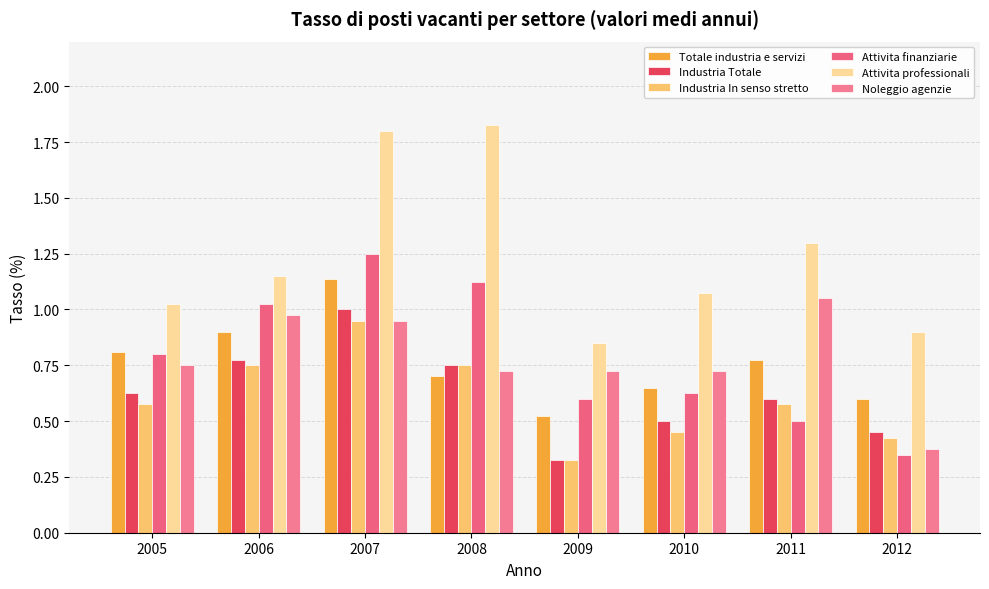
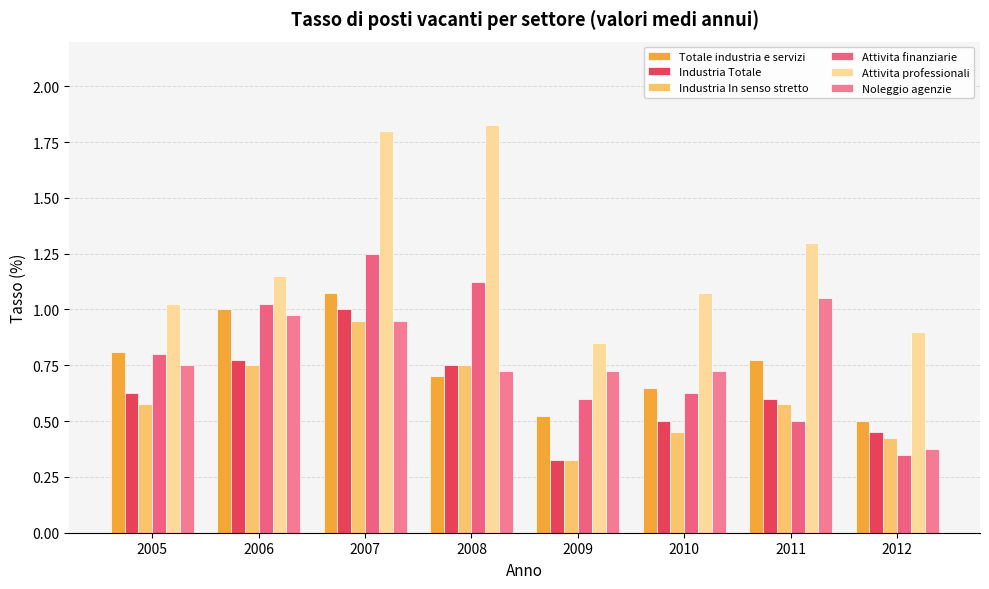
  {
    "Totale industria e servizi": {
      "2005": 0.81,
-     "2006": 0.9,
-     "2007": 1.14,
+     "2006": 1.0,
+     "2007": 1.08,
      "2008": 0.70,
      "2009": 0.53,
      "2010": 0.65,
      "2011": 0.78,
-     "2012": 0.6
+     "2012": 0.5
    }
  }
